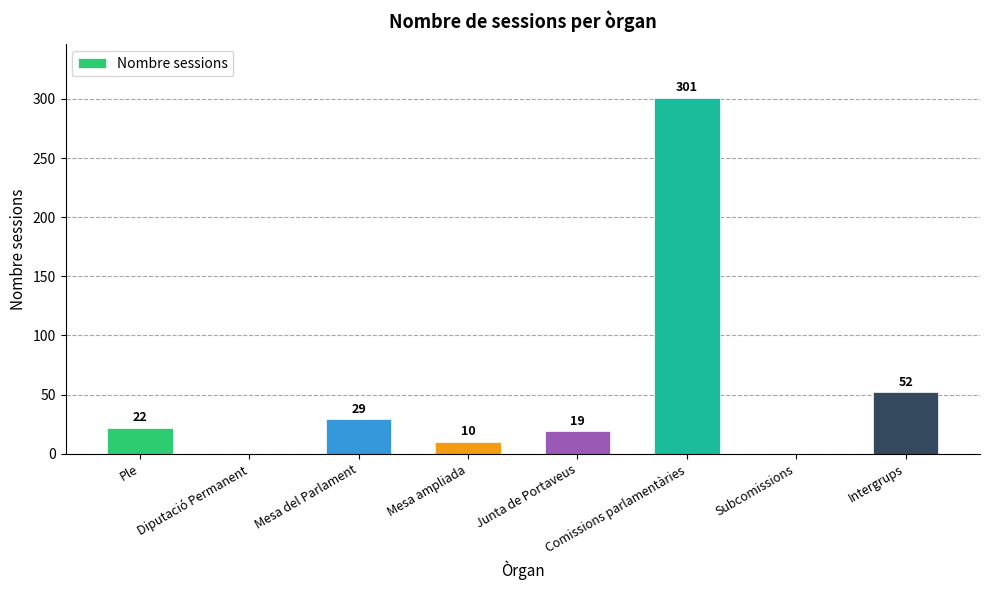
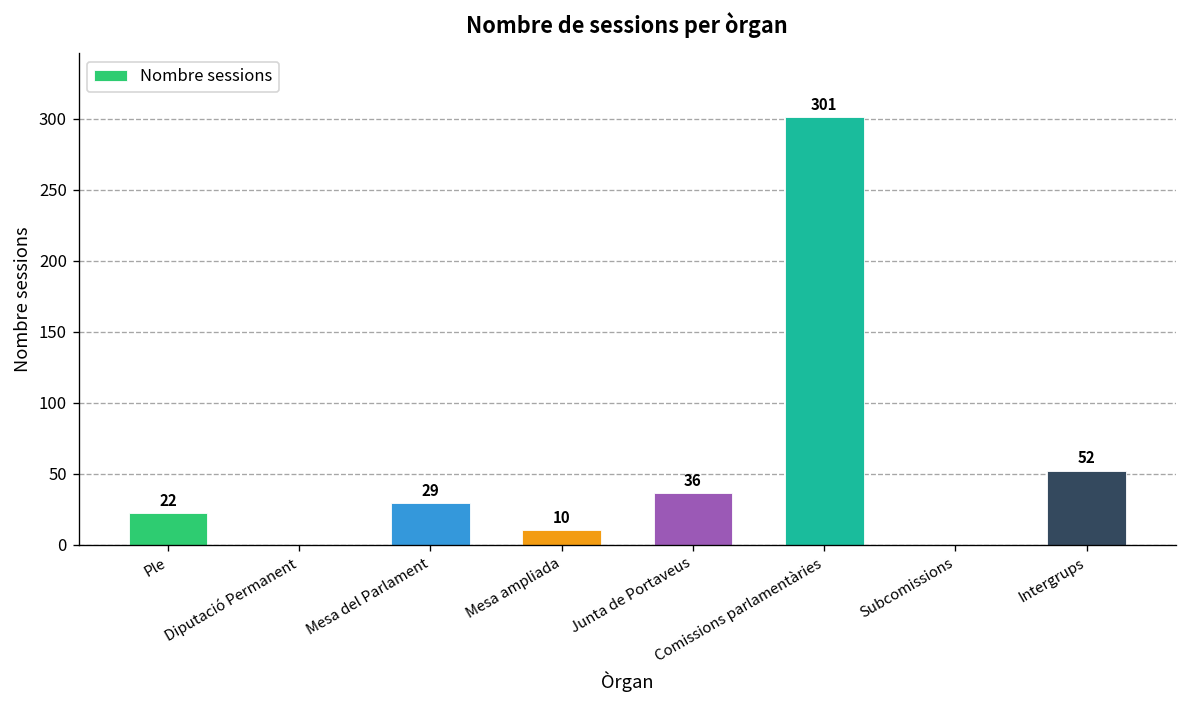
  {
    "Ple": 22,
    "Mesa del Parlament": 29,
    "Mesa ampliada": 10,
-   "Junta de Portaveus": 19,
+   "Junta de Portaveus": 36,
    "Comissions parlamentàries": 301,
    "Intergrups": 52
  }
